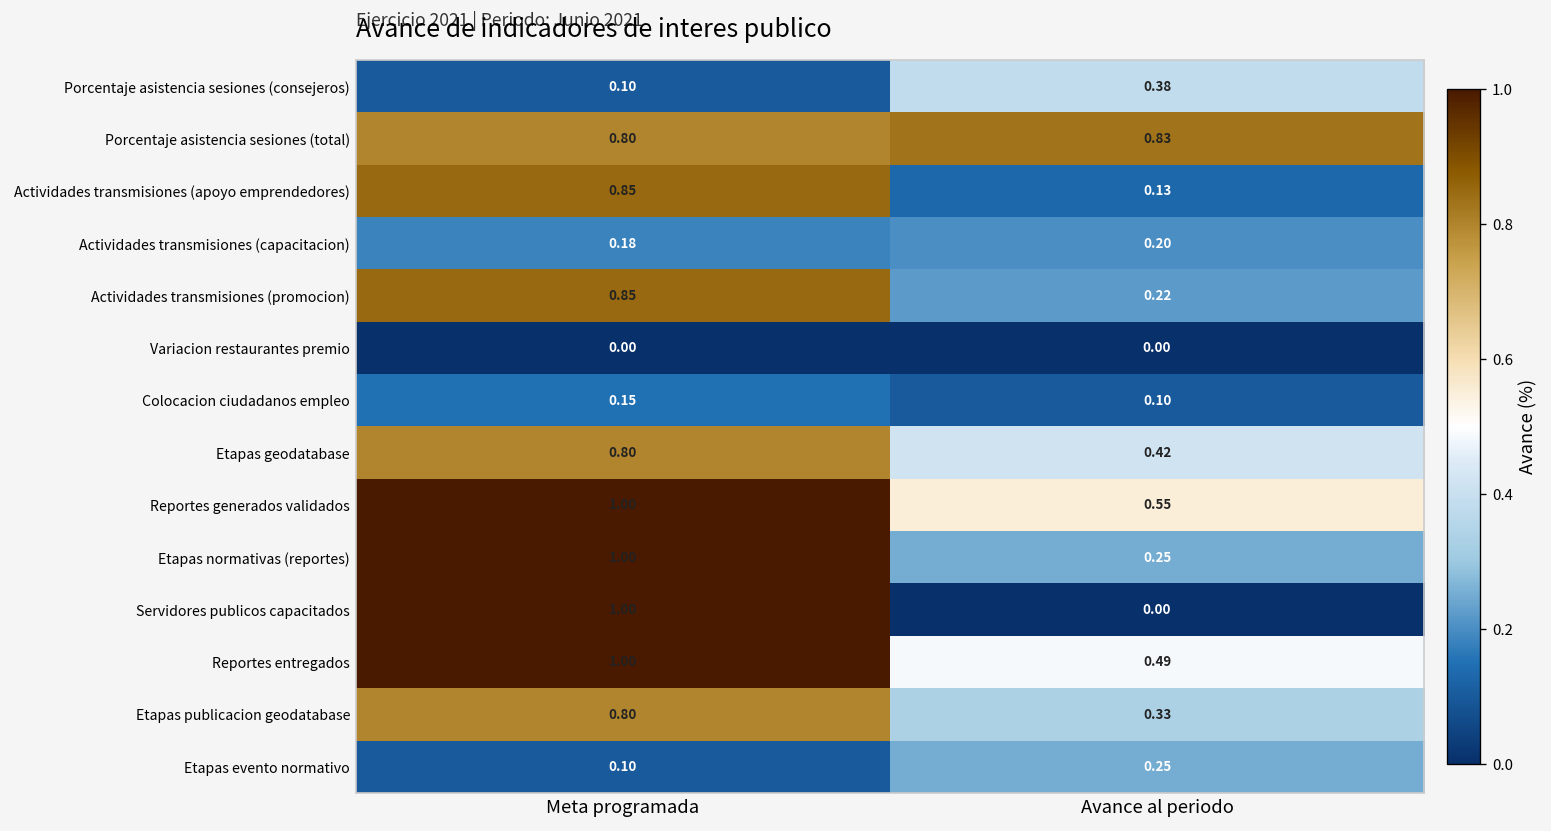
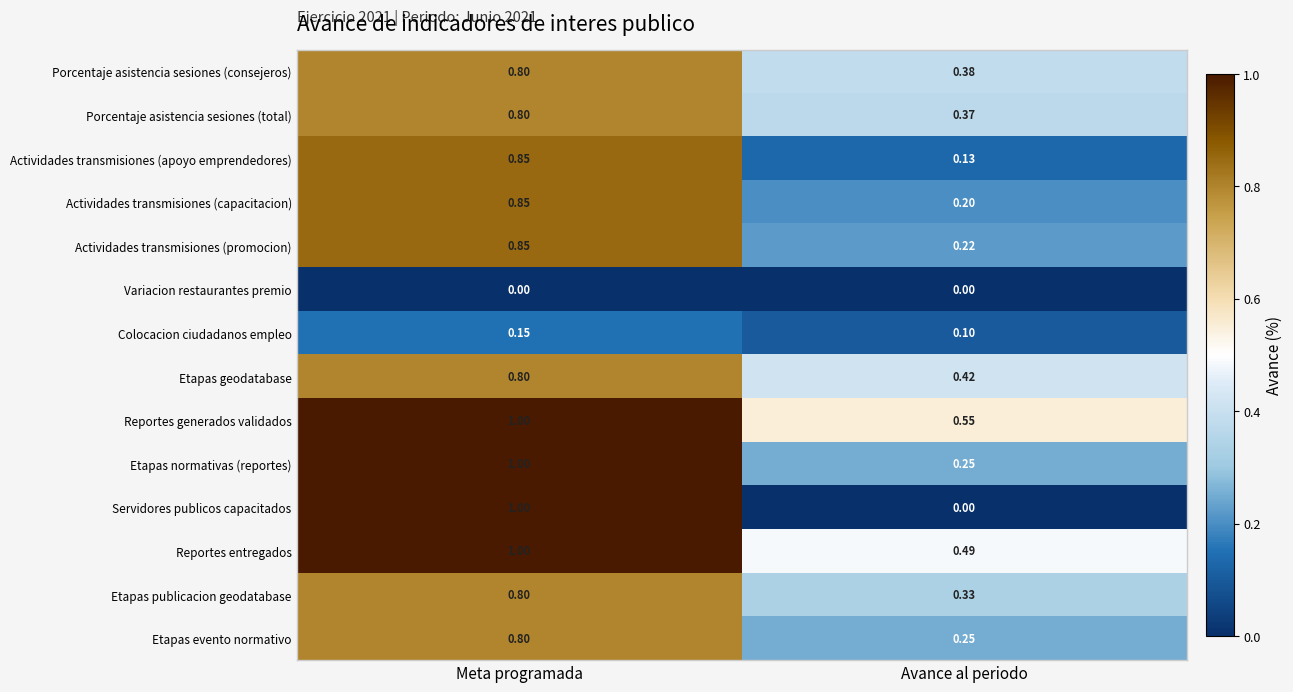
  {
    "Porcentaje asistencia sesiones (consejeros)": {
-     "Meta programada": 0.10,
+     "Meta programada": 0.80,
      "Avance al periodo": 0.38
    },
    "Porcentaje asistencia sesiones (total)": {
      "Meta programada": 0.80,
-     "Avance al periodo": 0.83
+     "Avance al periodo": 0.37
    },
    "Actividades transmisiones (apoyo emprendedores)": {
      "Meta programada": 0.85,
      "Avance al periodo": 0.13
    },
    "Actividades transmisiones (capacitacion)": {
-     "Meta programada": 0.18,
+     "Meta programada": 0.85,
      "Avance al periodo": 0.20
    },
    "Actividades transmisiones (promocion)": {
      "Meta programada": 0.85,
      "Avance al periodo": 0.22
    },
    "Variacion restaurantes premio": {
      "Meta programada": 0.00,
      "Avance al periodo": 0.00
    },
    "Colocacion ciudadanos empleo": {
      "Meta programada": 0.15,
      "Avance al periodo": 0.10
    },
    "Etapas geodatabase": {
      "Meta programada": 0.80,
      "Avance al periodo": 0.42
    },
    "Reportes generados validados": {
      "Avance al periodo": 0.55
    },
    "Etapas normativas (reportes)": {
      "Avance al periodo": 0.25
    },
    "Servidores publicos capacitados": {
      "Avance al periodo": 0.00
    },
    "Reportes entregados": {
      "Avance al periodo": 0.49
    },
    "Etapas publicacion geodatabase": {
      "Meta programada": 0.80,
      "Avance al periodo": 0.33
    },
    "Etapas evento normativo": {
-     "Meta programada": 0.10,
+     "Meta programada": 0.80,
      "Avance al periodo": 0.25
    }
  }
